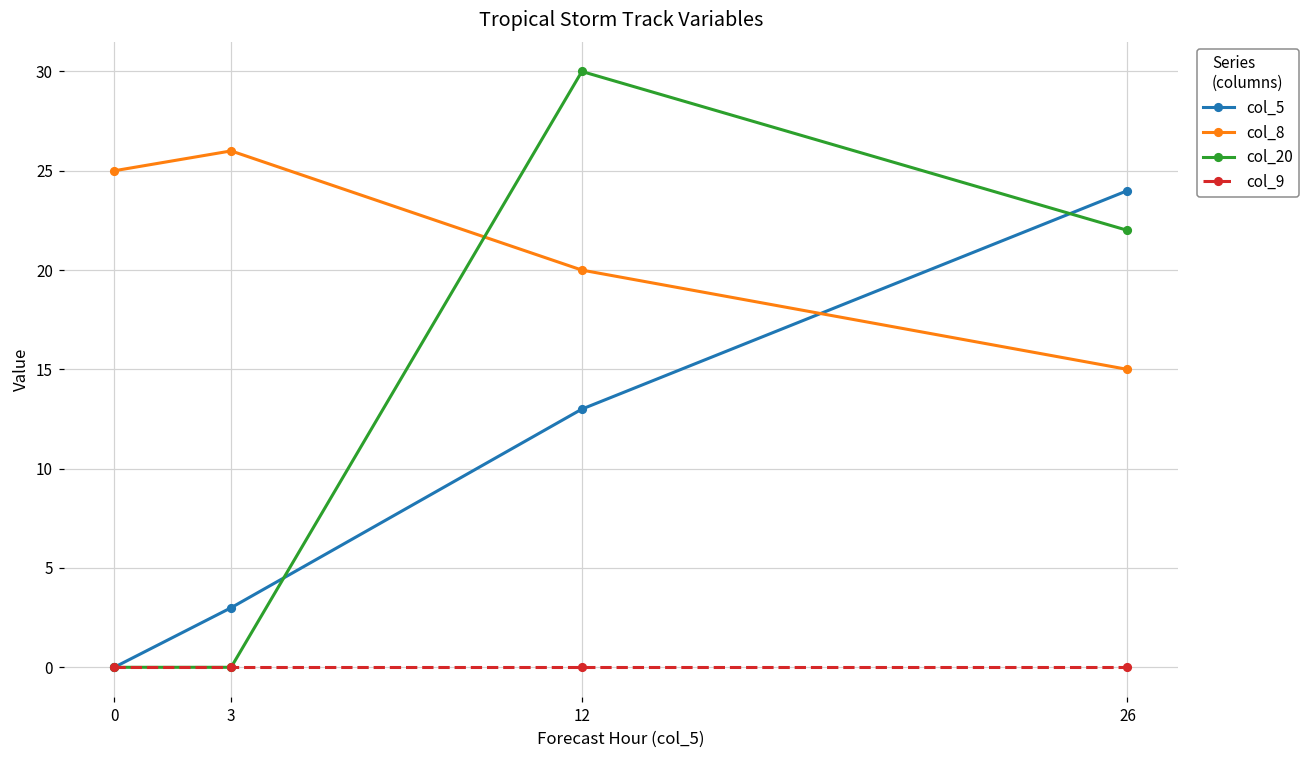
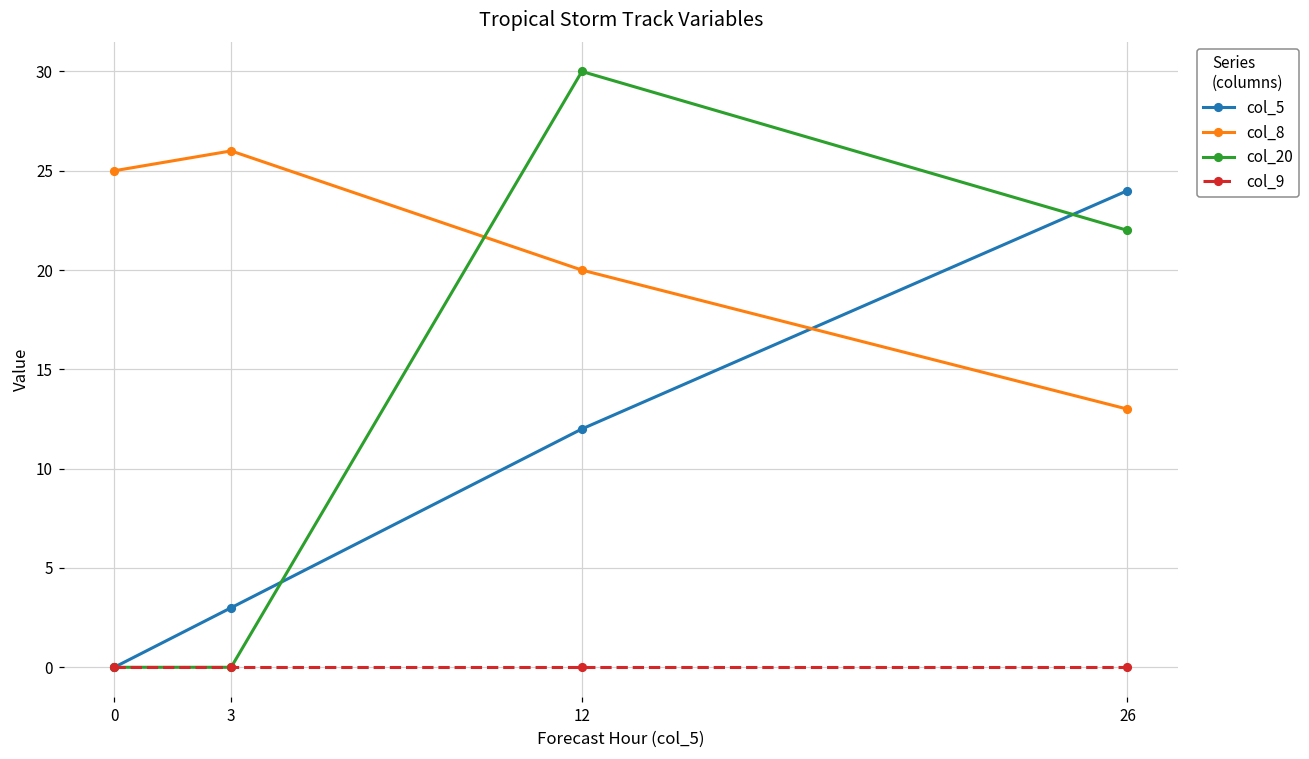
  {
    "col_5": {
      "3": 3,
-     "12": 13,
+     "12": 12,
      "26": 24
    },
    "col_8": {
      "0": 25,
      "3": 26,
      "12": 20,
-     "26": 15
+     "26": 13
    },
    "col_20": {
      "12": 30,
      "26": 22
    },
    "col_9": {
      "12": 0,
      "26": 0
    }
  }
